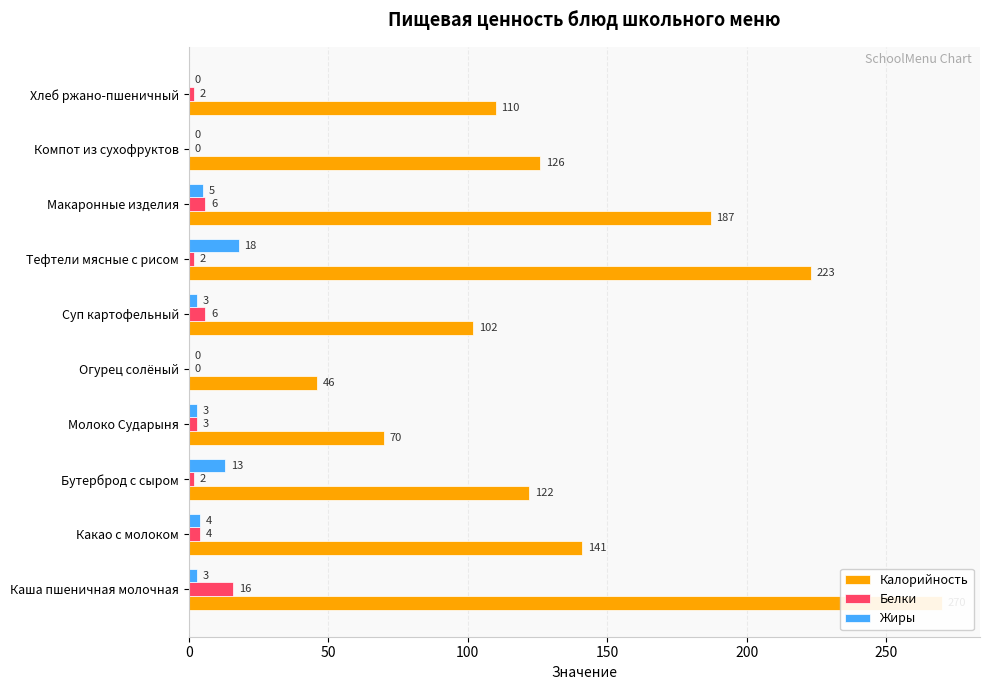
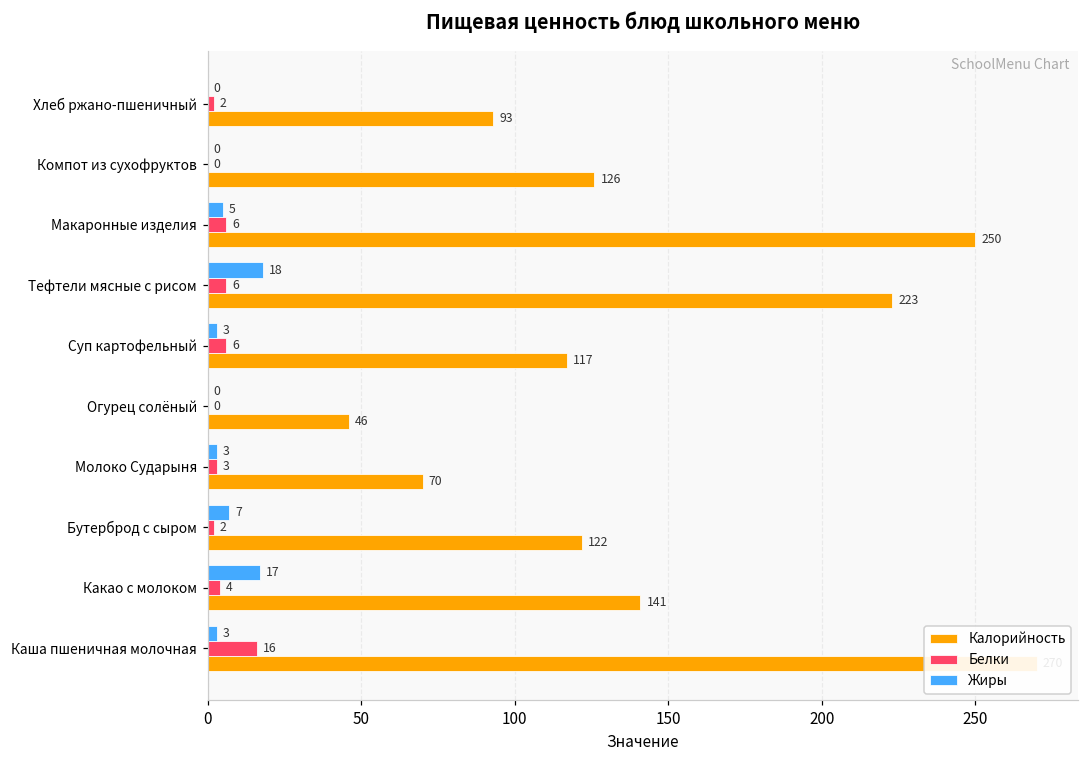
  {
    "Калорийность": {
-     "Хлеб ржано-пшеничный": 110,
+     "Хлеб ржано-пшеничный": 93,
      "Компот из сухофруктов": 126,
-     "Макаронные изделия": 187,
+     "Макаронные изделия": 250,
      "Тефтели мясные с рисом": 223,
-     "Суп картофельный": 102,
+     "Суп картофельный": 117,
      "Огурец солёный": 46,
      "Молоко Сударыня": 70,
      "Бутерброд с сыром": 122,
      "Какао с молоком": 141
    },
    "Белки": {
      "Хлеб ржано-пшеничный": 2,
      "Компот из сухофруктов": 0,
      "Макаронные изделия": 6,
-     "Тефтели мясные с рисом": 2,
+     "Тефтели мясные с рисом": 6,
      "Суп картофельный": 6,
      "Огурец солёный": 0,
      "Молоко Сударыня": 3,
      "Бутерброд с сыром": 2,
      "Какао с молоком": 4,
      "Каша пшеничная молочная": 16
    },
    "Жиры": {
      "Хлеб ржано-пшеничный": 0,
      "Компот из сухофруктов": 0,
      "Макаронные изделия": 5,
      "Тефтели мясные с рисом": 18,
      "Суп картофельный": 3,
      "Огурец солёный": 0,
      "Молоко Сударыня": 3,
-     "Бутерброд с сыром": 13,
-     "Какао с молоком": 4,
+     "Бутерброд с сыром": 7,
+     "Какао с молоком": 17,
      "Каша пшеничная молочная": 3
    }
  }
